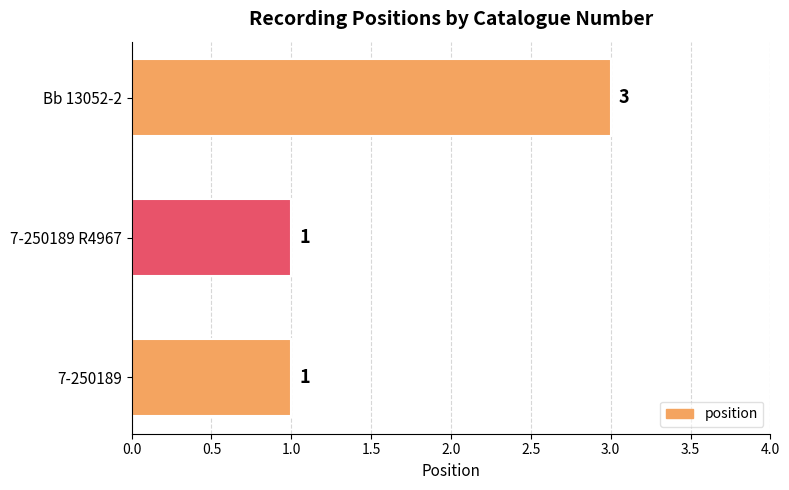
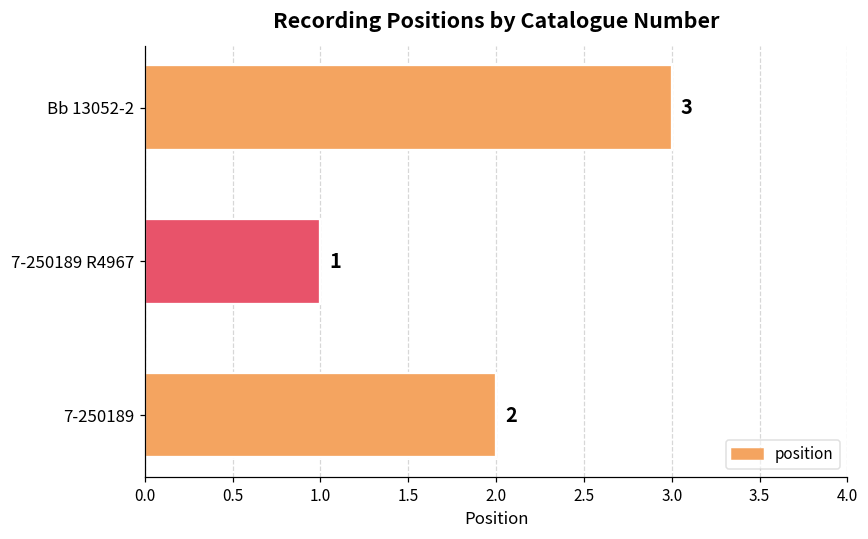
  {
    "Bb 13052-2": 3,
    "7-250189 R4967": 1,
-   "7-250189": 1
+   "7-250189": 2
  }
